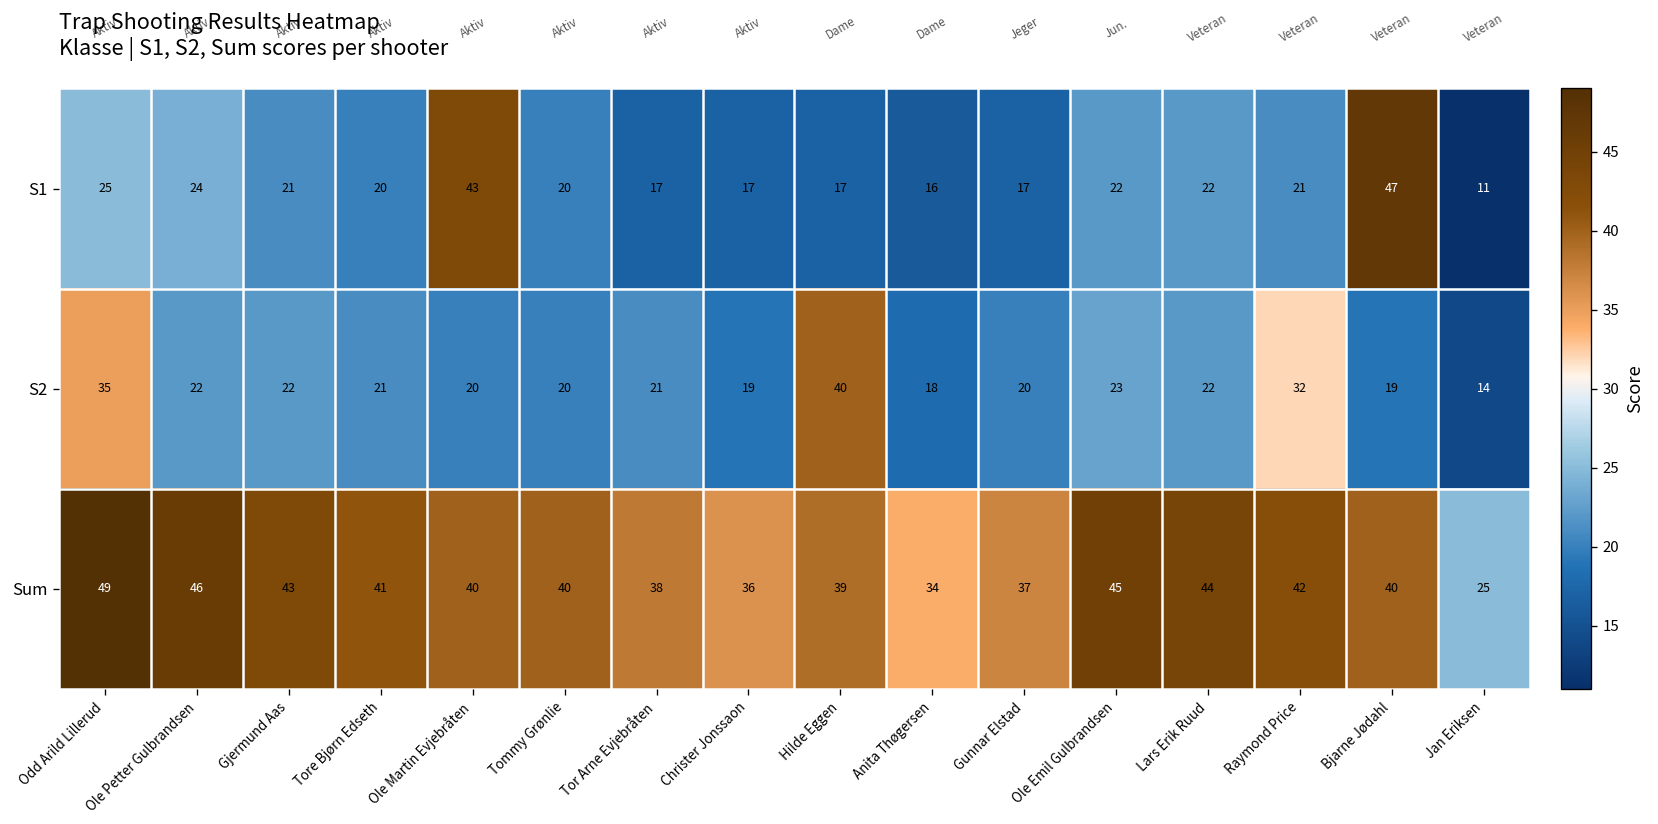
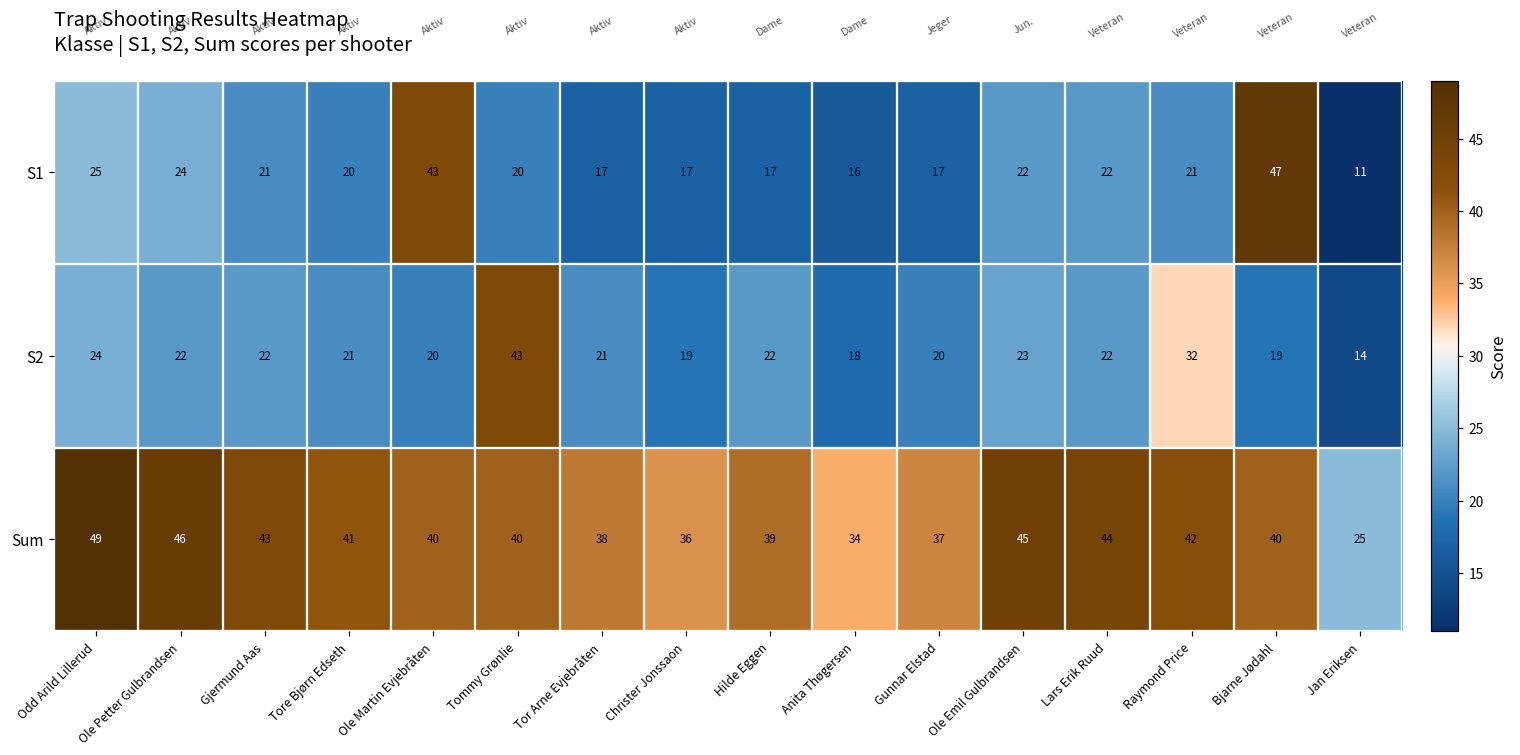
  {
    "S1": {
      "Odd Arild Lillerud": 25,
      "Ole Petter Gulbrandsen": 24,
      "Gjermund Aas": 21,
      "Tore Bjørn Edseth": 20,
      "Ole Martin Evjebråten": 43,
      "Tommy Grønlie": 20,
      "Tor Arne Evjebråten": 17,
      "Christer Jonssaon": 17,
      "Hilde Eggen": 17,
      "Anita Thøgersen": 16,
      "Gunnar Elstad": 17,
      "Ole Emil Gulbrandsen": 22,
      "Lars Erik Ruud": 22,
      "Raymond Price": 21,
      "Bjarne Jødahl": 47,
      "Jan Eriksen": 11
    },
    "S2": {
-     "Odd Arild Lillerud": 35,
+     "Odd Arild Lillerud": 24,
      "Ole Petter Gulbrandsen": 22,
      "Gjermund Aas": 22,
      "Tore Bjørn Edseth": 21,
      "Ole Martin Evjebråten": 20,
-     "Tommy Grønlie": 20,
+     "Tommy Grønlie": 43,
      "Tor Arne Evjebråten": 21,
      "Christer Jonssaon": 19,
-     "Hilde Eggen": 40,
+     "Hilde Eggen": 22,
      "Anita Thøgersen": 18,
      "Gunnar Elstad": 20,
      "Ole Emil Gulbrandsen": 23,
      "Lars Erik Ruud": 22,
      "Raymond Price": 32,
      "Bjarne Jødahl": 19,
      "Jan Eriksen": 14
    },
    "Sum": {
      "Odd Arild Lillerud": 49,
      "Ole Petter Gulbrandsen": 46,
      "Gjermund Aas": 43,
      "Tore Bjørn Edseth": 41,
      "Ole Martin Evjebråten": 40,
      "Tommy Grønlie": 40,
      "Tor Arne Evjebråten": 38,
      "Christer Jonssaon": 36,
      "Hilde Eggen": 39,
      "Anita Thøgersen": 34,
      "Gunnar Elstad": 37,
      "Ole Emil Gulbrandsen": 45,
      "Lars Erik Ruud": 44,
      "Raymond Price": 42,
      "Bjarne Jødahl": 40,
      "Jan Eriksen": 25
    }
  }
